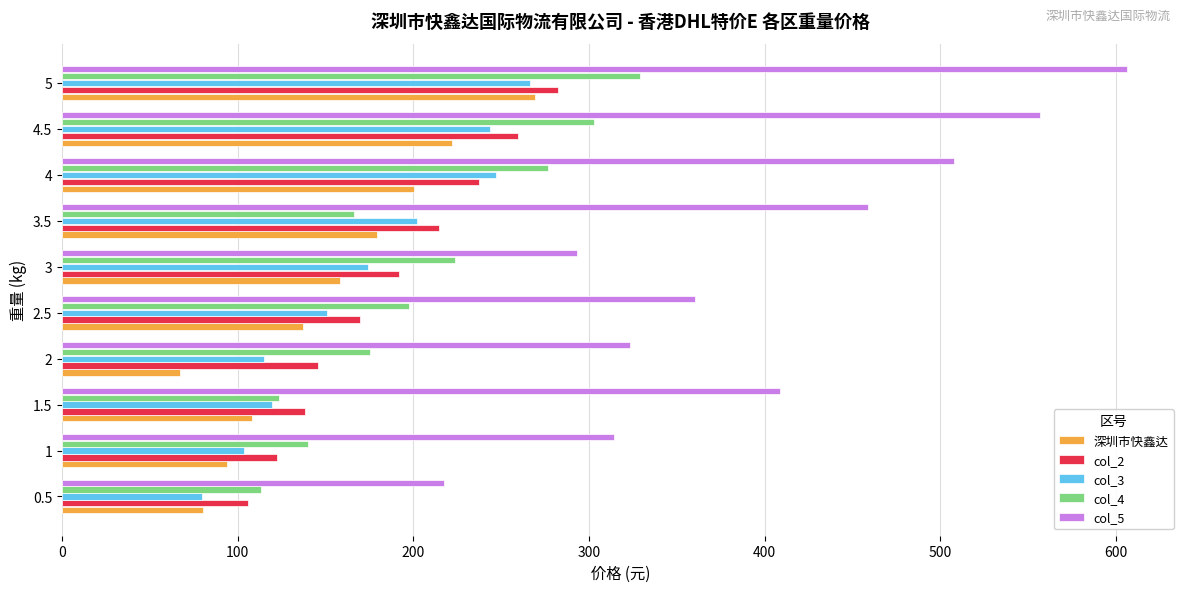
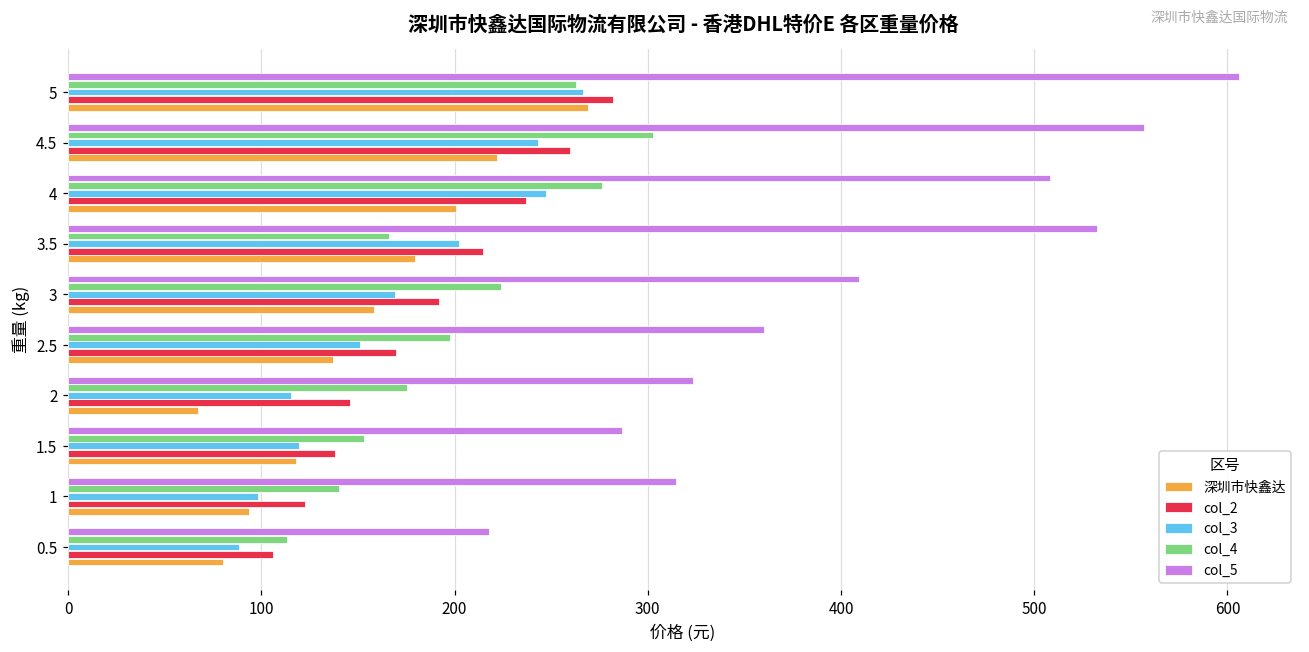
  {
    "深圳市快鑫达": {
      "5": 269,
      "4.5": 222,
      "4": 201,
      "3.5": 179,
      "3": 158,
      "2.5": 137,
      "2": 67,
-     "1.5": 108,
+     "1.5": 118,
      "1": 94,
      "0.5": 80
    },
    "col_2": {
      "5": 282,
      "4.5": 260,
      "4": 237,
      "3.5": 215,
      "3": 192,
      "2.5": 170,
      "2": 146,
      "1.5": 138,
      "1": 123,
      "0.5": 106
    },
    "col_3": {
      "5": 267,
      "4.5": 243,
      "4": 247,
      "3.5": 202,
-     "3": 174,
+     "3": 169,
      "2.5": 151,
      "2": 115,
      "1.5": 119,
-     "1": 104,
-     "0.5": 80
+     "1": 98,
+     "0.5": 88
    },
    "col_4": {
-     "5": 329,
+     "5": 263,
      "4.5": 303,
      "4": 277,
      "3.5": 166,
      "3": 224,
      "2.5": 198,
      "2": 175,
-     "1.5": 124,
+     "1.5": 153,
      "1": 140,
      "0.5": 113
    },
    "col_5": {
      "5": 606,
      "4.5": 557,
      "4": 508,
-     "3.5": 459,
-     "3": 293,
+     "3.5": 533,
+     "3": 410,
      "2.5": 360,
      "2": 323,
-     "1.5": 409,
+     "1.5": 287,
      "1": 315,
      "0.5": 218
    }
  }
